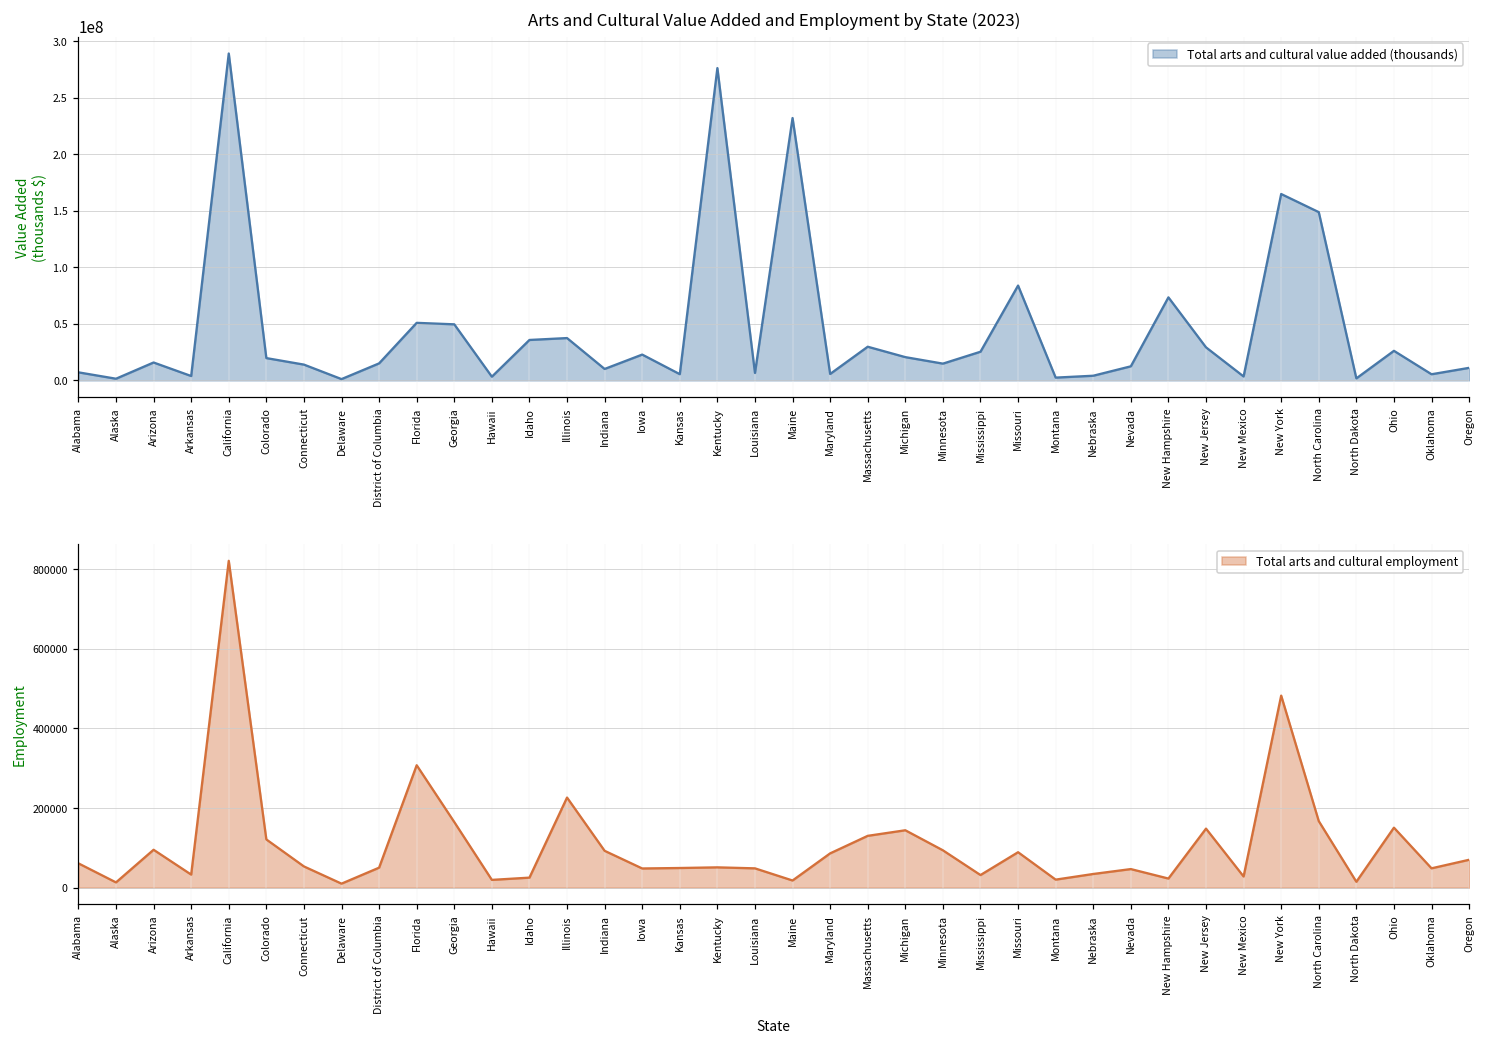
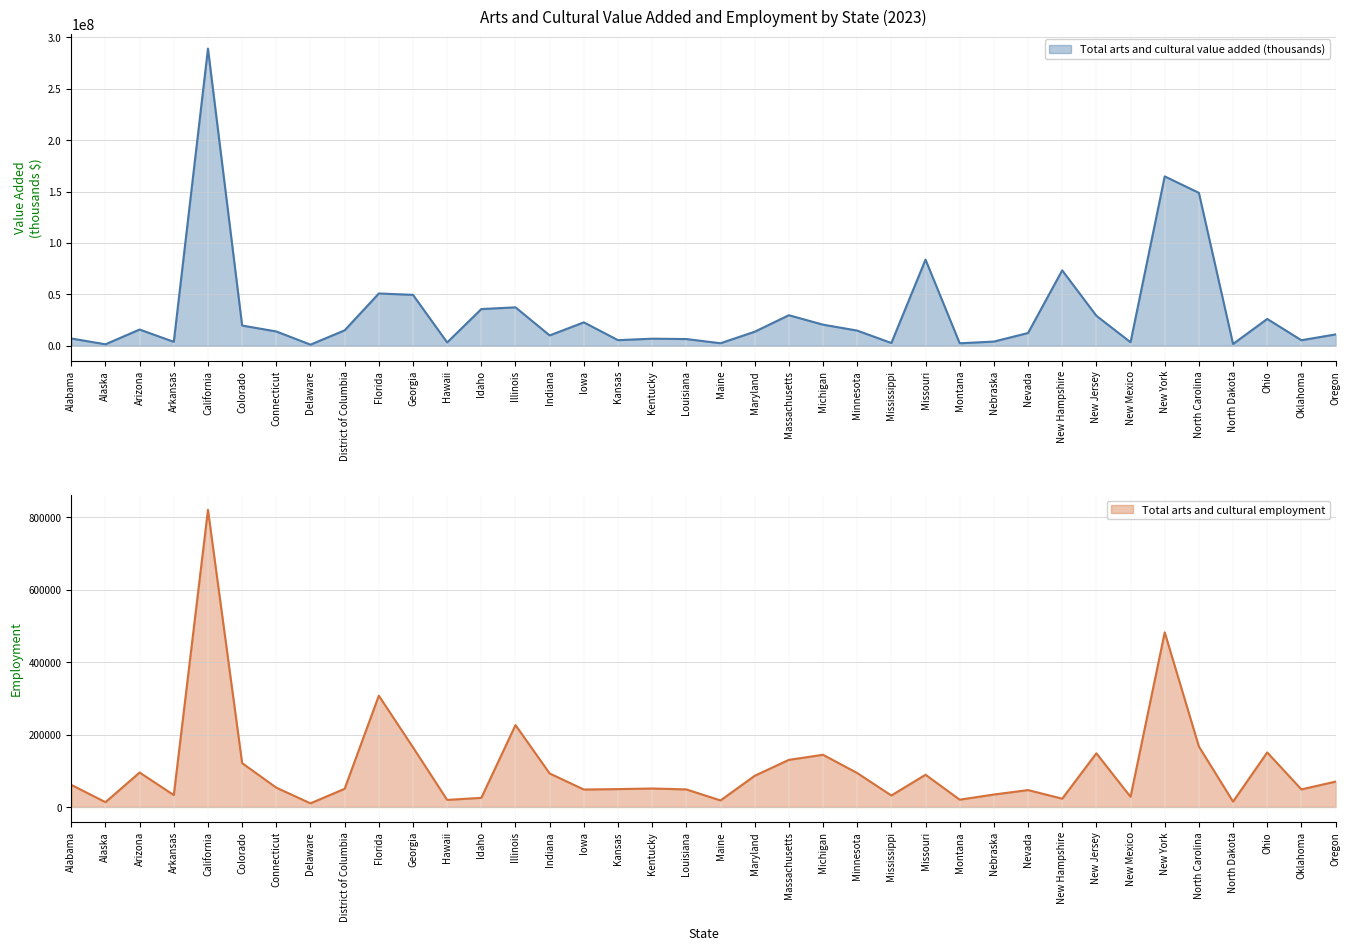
  {
    "Arts and Cultural Value Added and Employment by State (2023)": {
      "Alabama": 7000000,
      "Alaska": 1000000,
      "Arizona": 16000000,
      "Arkansas": 4000000,
      "California": 289000000,
      "Colorado": 20000000,
      "Connecticut": 14000000,
      "Delaware": 1000000,
      "District of Columbia": 15000000,
      "Florida": 51000000,
      "Georgia": 50000000,
      "Hawaii": 3000000,
      "Idaho": 36000000,
      "Illinois": 37000000,
      "Indiana": 10000000,
      "Iowa": 23000000,
      "Kansas": 5000000,
-     "Kentucky": 276000000,
+     "Kentucky": 7000000,
      "Louisiana": 7000000,
-     "Maine": 232000000,
-     "Maryland": 6000000,
+     "Maine": 2000000,
+     "Maryland": 14000000,
      "Massachusetts": 30000000,
      "Michigan": 21000000,
      "Minnesota": 15000000,
-     "Mississippi": 25000000,
+     "Mississippi": 3000000,
      "Missouri": 84000000,
      "Montana": 2000000,
      "Nebraska": 4000000,
      "Nevada": 12000000,
      "New Hampshire": 73000000,
      "New Jersey": 29000000,
      "New Mexico": 3000000,
      "New York": 165000000,
      "North Carolina": 149000000,
      "North Dakota": 2000000,
      "Ohio": 26000000,
      "Oklahoma": 5000000,
      "Oregon": 11000000
    }
  }
